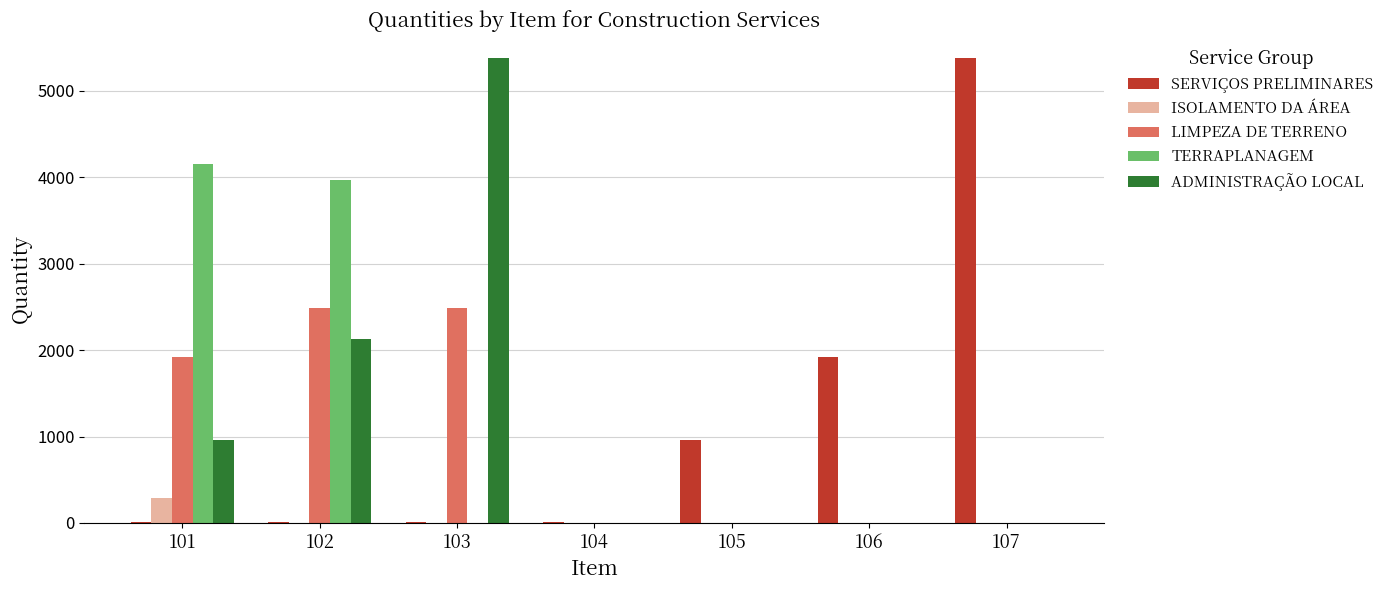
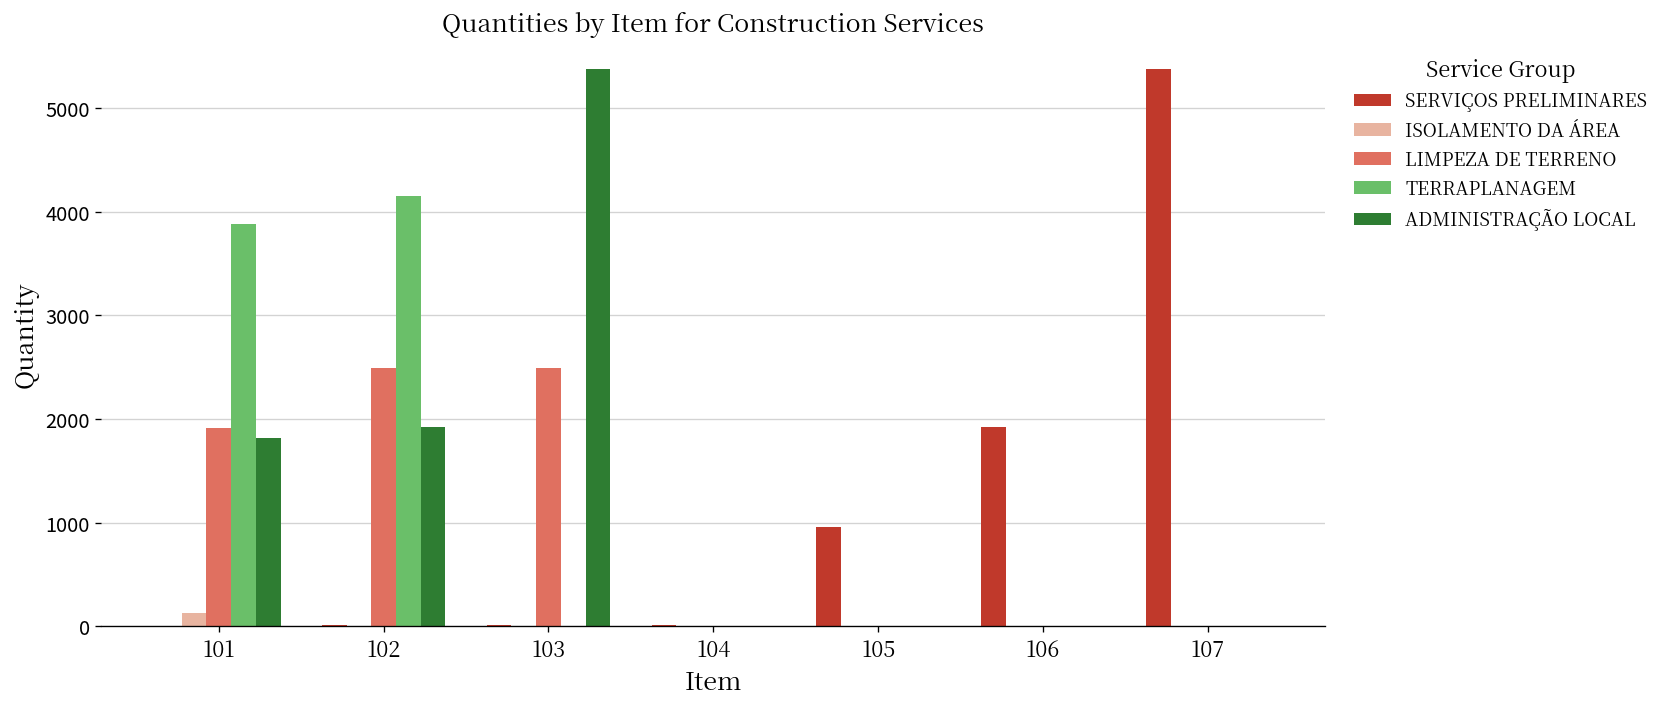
  {
    "SERVIÇOS PRELIMINARES": {
      "105": 1000,
      "106": 1900,
      "107": 5400
    },
    "ISOLAMENTO DA ÁREA": {
-     "101": 300,
+     "101": 100,
      "102": 0,
      "103": 0,
      "104": 0,
      "105": 0,
      "106": 0,
      "107": 0
    },
    "LIMPEZA DE TERRENO": {
      "101": 1900,
      "102": 2500,
      "103": 2500,
      "104": 0,
      "105": 0,
      "106": 0,
      "107": 0
    },
    "TERRAPLANAGEM": {
-     "101": 4200,
-     "102": 4000,
+     "101": 3900,
+     "102": 4200,
      "103": 0,
      "104": 0,
      "105": 0,
      "106": 0,
      "107": 0
    },
    "ADMINISTRAÇÃO LOCAL": {
-     "101": 1000,
-     "102": 2100,
+     "101": 1800,
+     "102": 1900,
      "103": 5400,
      "104": 0,
      "105": 0,
      "106": 0,
      "107": 0
    }
  }
